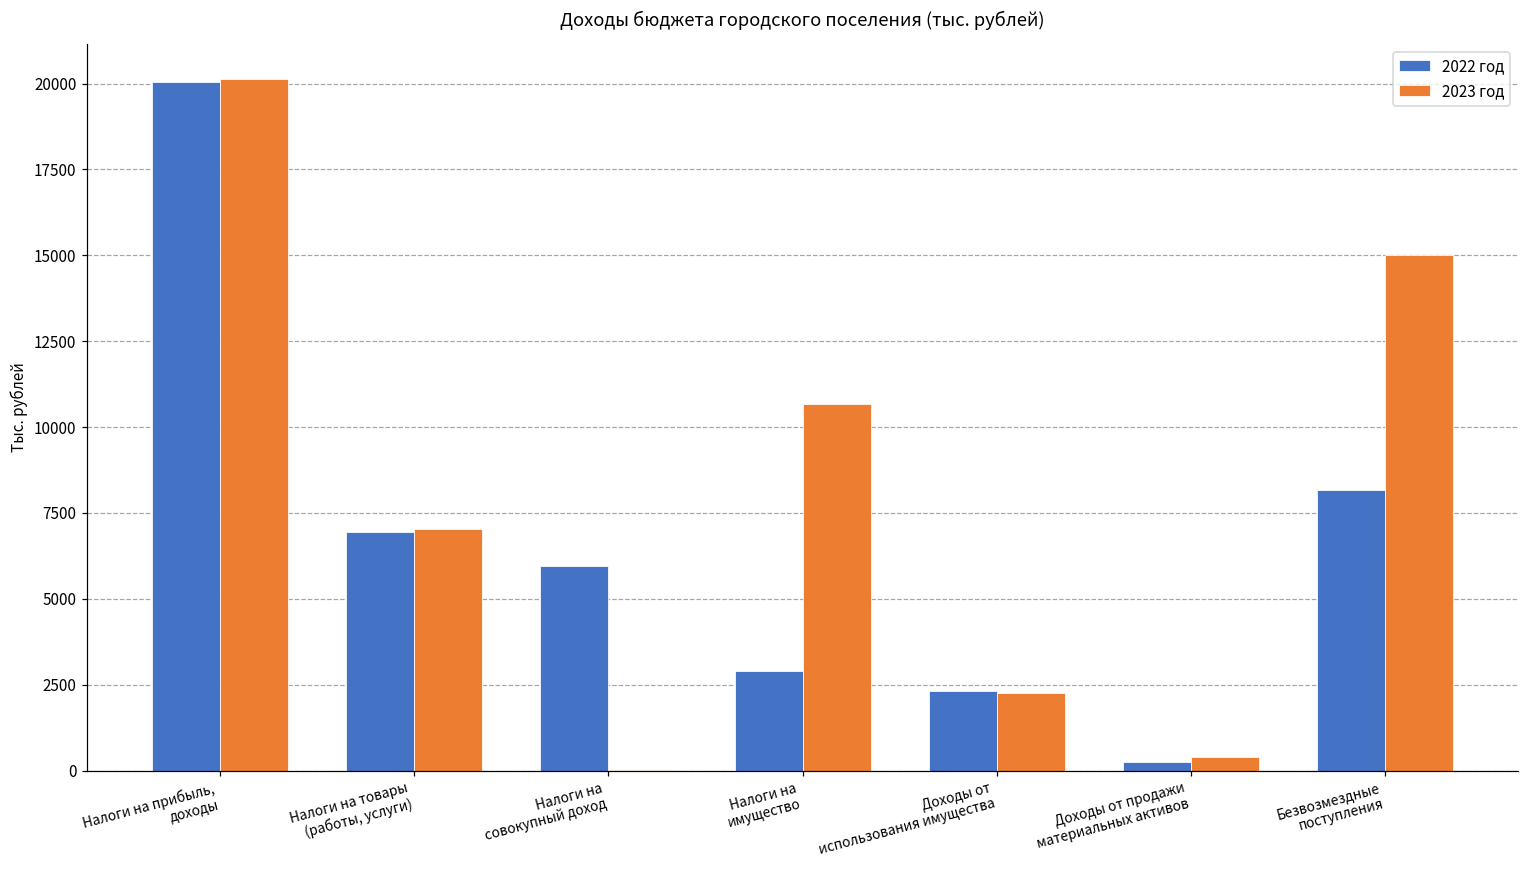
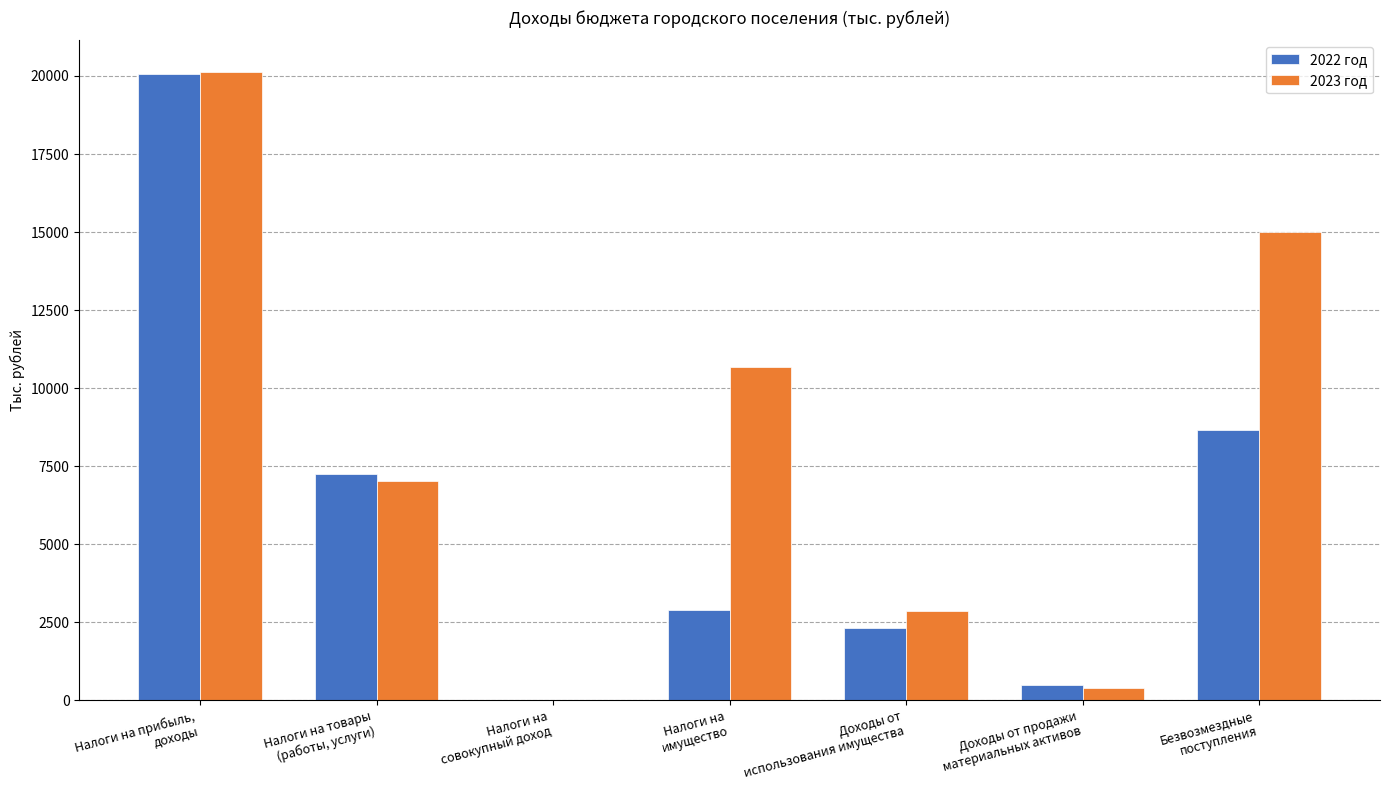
  {
    "2022 год": {
      "Налоги на прибыль, доходы": 20100,
-     "Налоги на товары (работы, услуги)": 6900,
-     "Налоги на совокупный доход": 6000,
+     "Налоги на товары (работы, услуги)": 7200,
+     "Налоги на совокупный доход": 0,
      "Налоги на имущество": 2900,
      "Доходы от использования имущества": 2300,
-     "Доходы от продажи материальных активов": 200,
-     "Безвозмездные поступления": 8200
+     "Доходы от продажи материальных активов": 500,
+     "Безвозмездные поступления": 8700
    },
    "2023 год": {
      "Налоги на прибыль, доходы": 20100,
      "Налоги на товары (работы, услуги)": 7000,
      "Налоги на имущество": 10700,
-     "Доходы от использования имущества": 2300,
+     "Доходы от использования имущества": 2900,
      "Доходы от продажи материальных активов": 400,
      "Безвозмездные поступления": 15000
    }
  }
